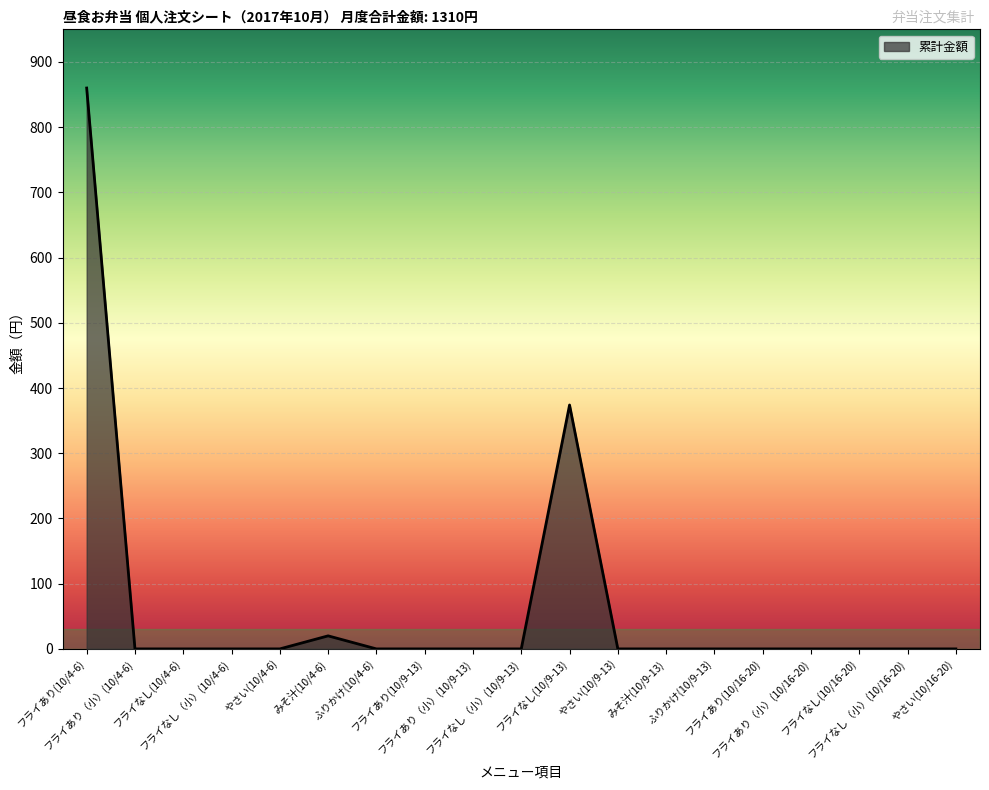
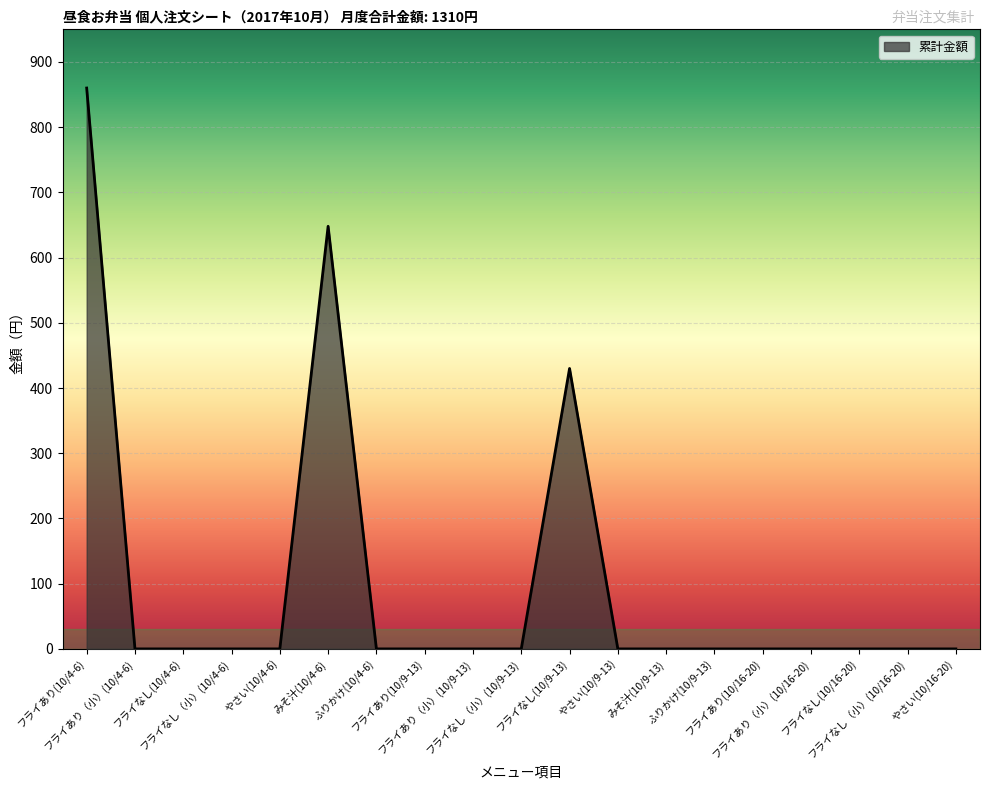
  {
    "フライあり(10/4-6)": 860,
    "フライあり（小）(10/4-6)": 0,
    "フライなし(10/4-6)": 0,
    "フライなし（小）(10/4-6)": 0,
    "やさい(10/4-6)": 0,
-   "みそ汁(10/4-6)": 20,
+   "みそ汁(10/4-6)": 650,
    "ふりかけ(10/4-6)": 0,
    "フライあり(10/9-13)": 0,
    "フライあり（小）(10/9-13)": 0,
    "フライなし（小）(10/9-13)": 0,
-   "フライなし(10/9-13)": 370,
+   "フライなし(10/9-13)": 430,
    "やさい(10/9-13)": 0,
    "みそ汁(10/9-13)": 0,
    "ふりかけ(10/9-13)": 0,
    "フライあり(10/16-20)": 0,
    "フライあり（小）(10/16-20)": 0,
    "フライなし(10/16-20)": 0,
    "フライなし（小）(10/16-20)": 0,
    "やさい(10/16-20)": 0
  }
